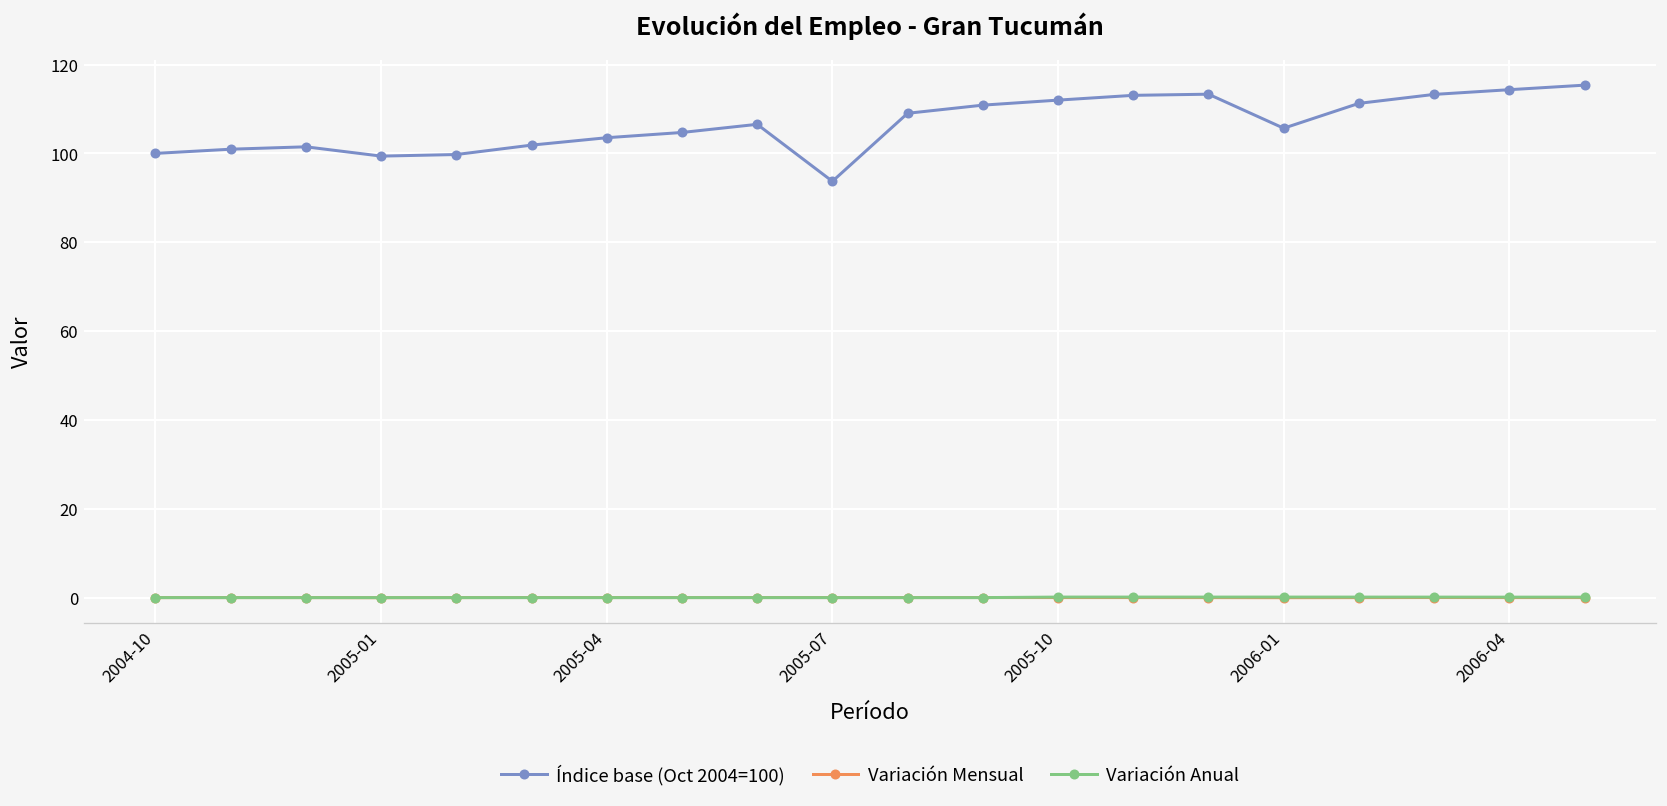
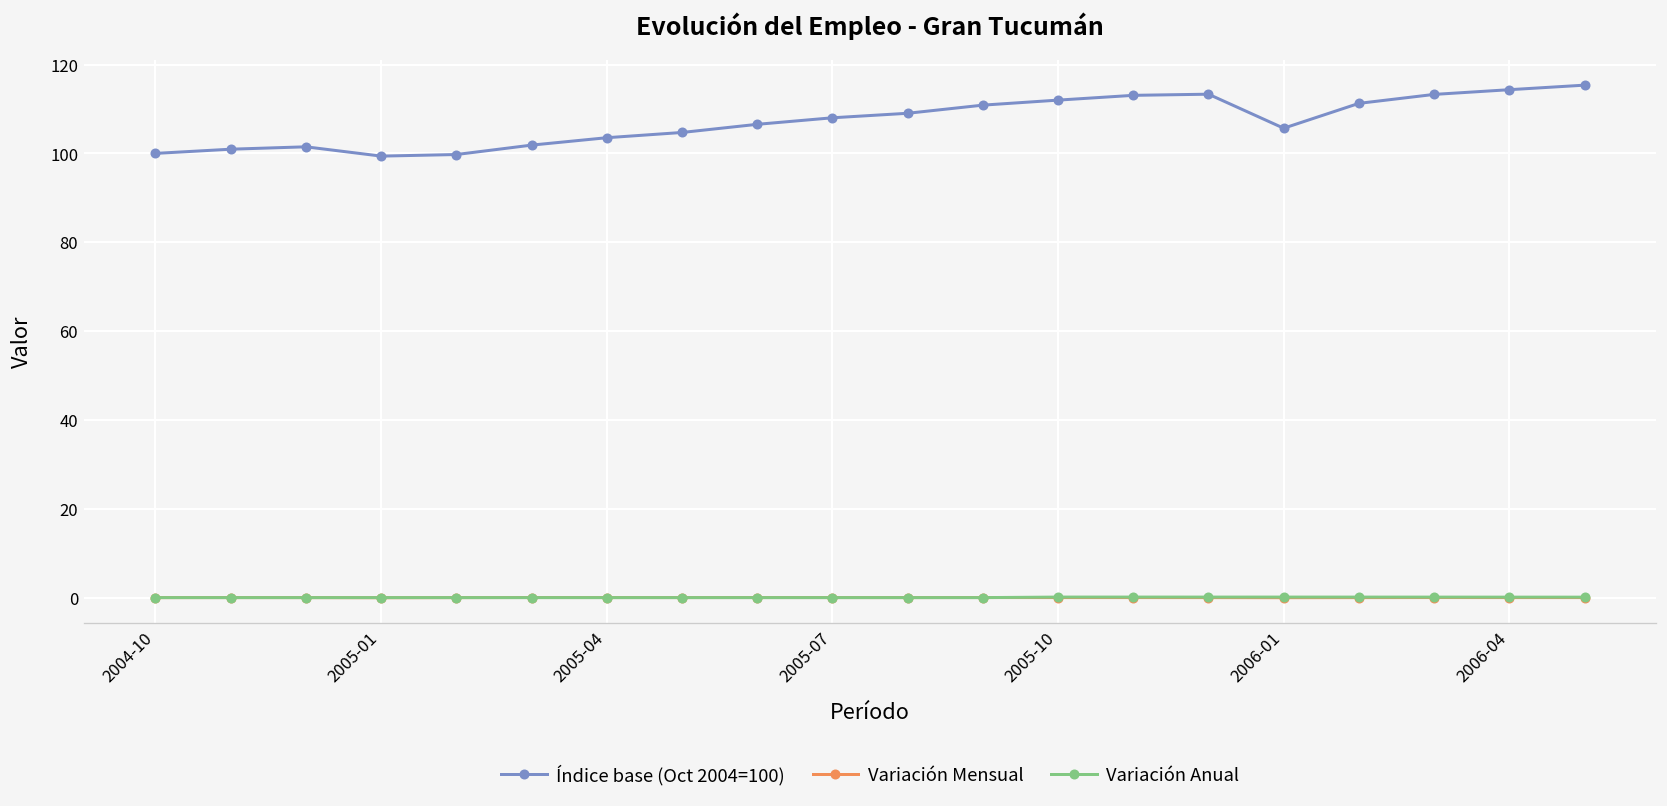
  {
    "Índice base (Oct 2004=100)": {
      "2004-10": 100,
      "2005-01": 99,
      "2005-04": 104,
-     "2005-07": 94,
+     "2005-07": 108,
      "2005-10": 112,
      "2006-01": 106,
      "2006-04": 114
    }
  }
